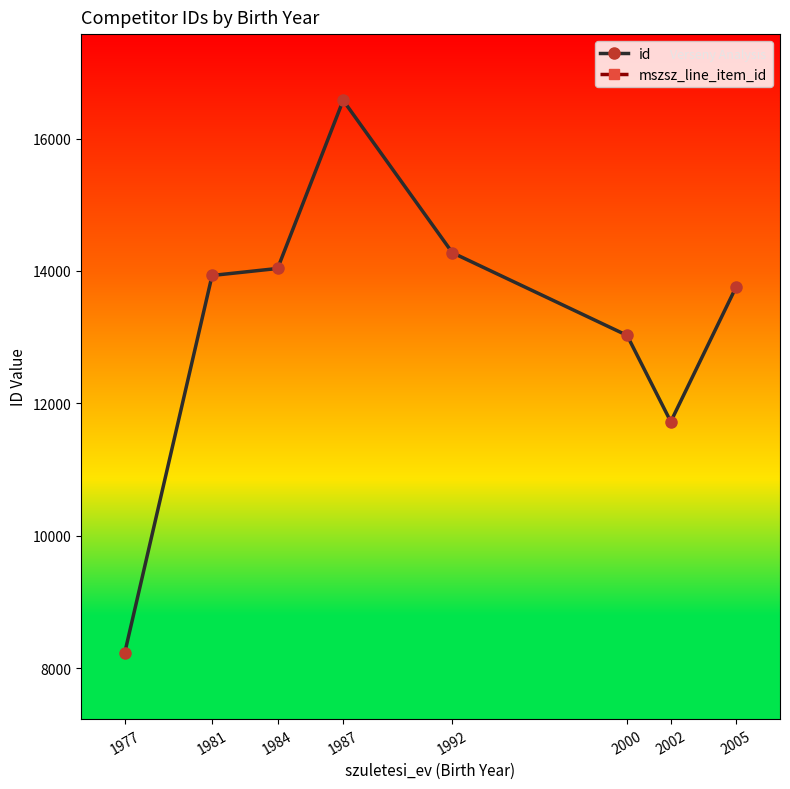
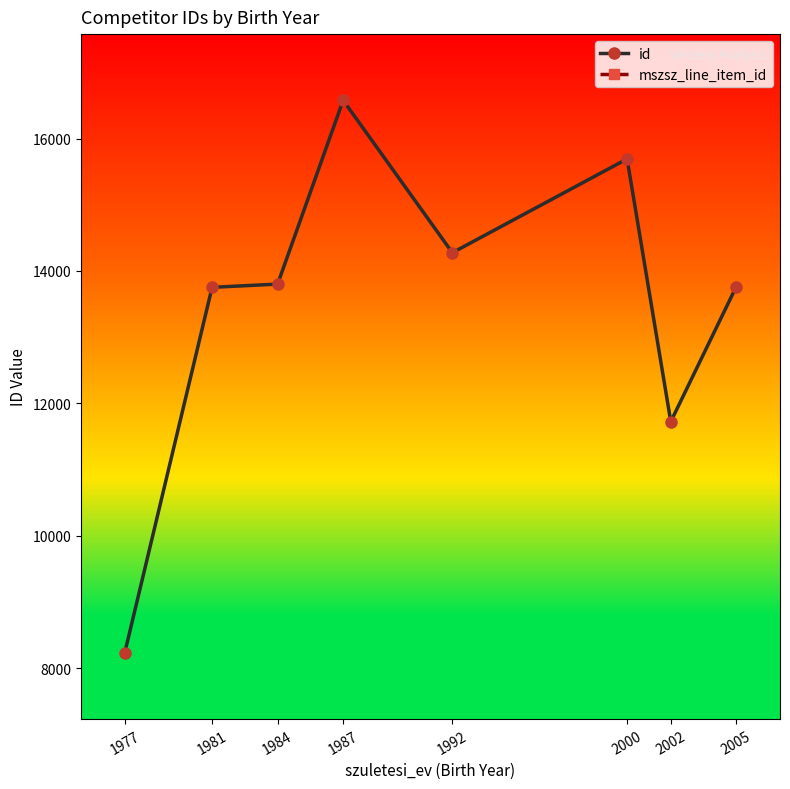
  {
    "id": {
      "1977": 8200,
-     "1981": 13900,
-     "1984": 14000,
+     "1981": 13800,
+     "1984": 13800,
      "1987": 16600,
      "1992": 14300,
-     "2000": 13000,
+     "2000": 15700,
      "2002": 11700,
      "2005": 13800
    }
  }
